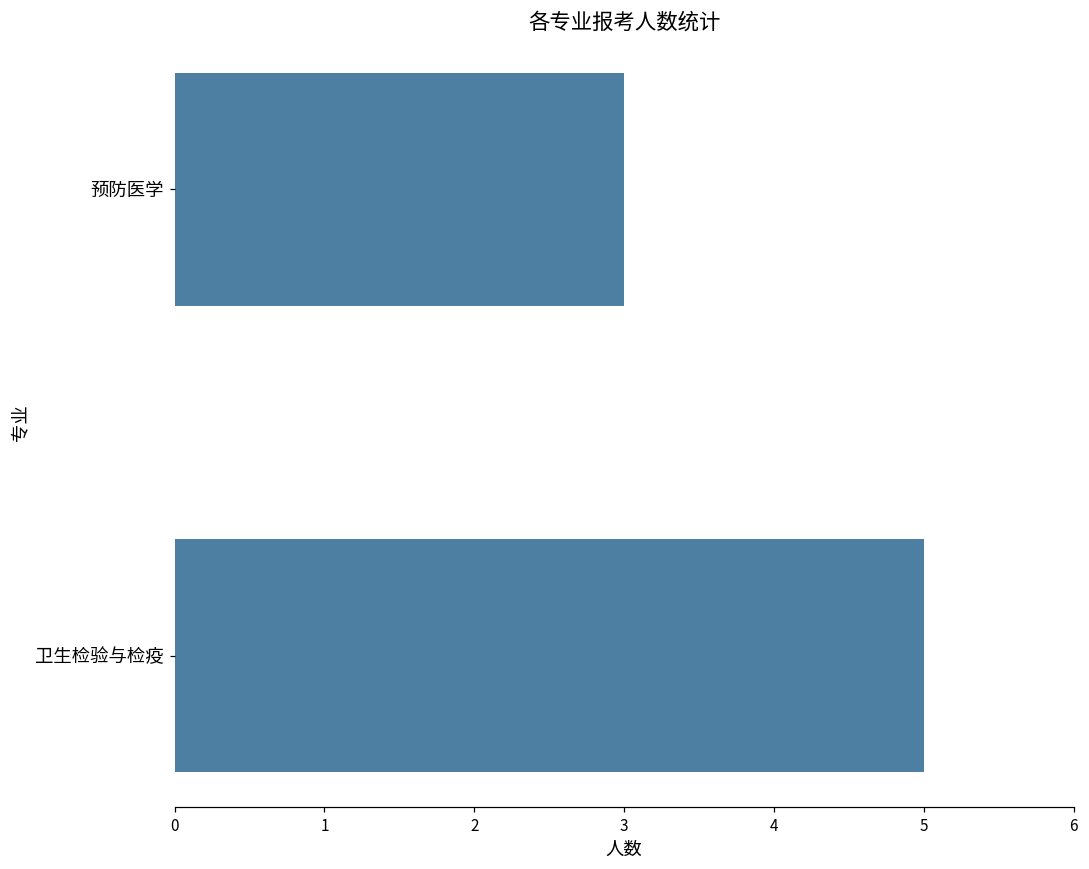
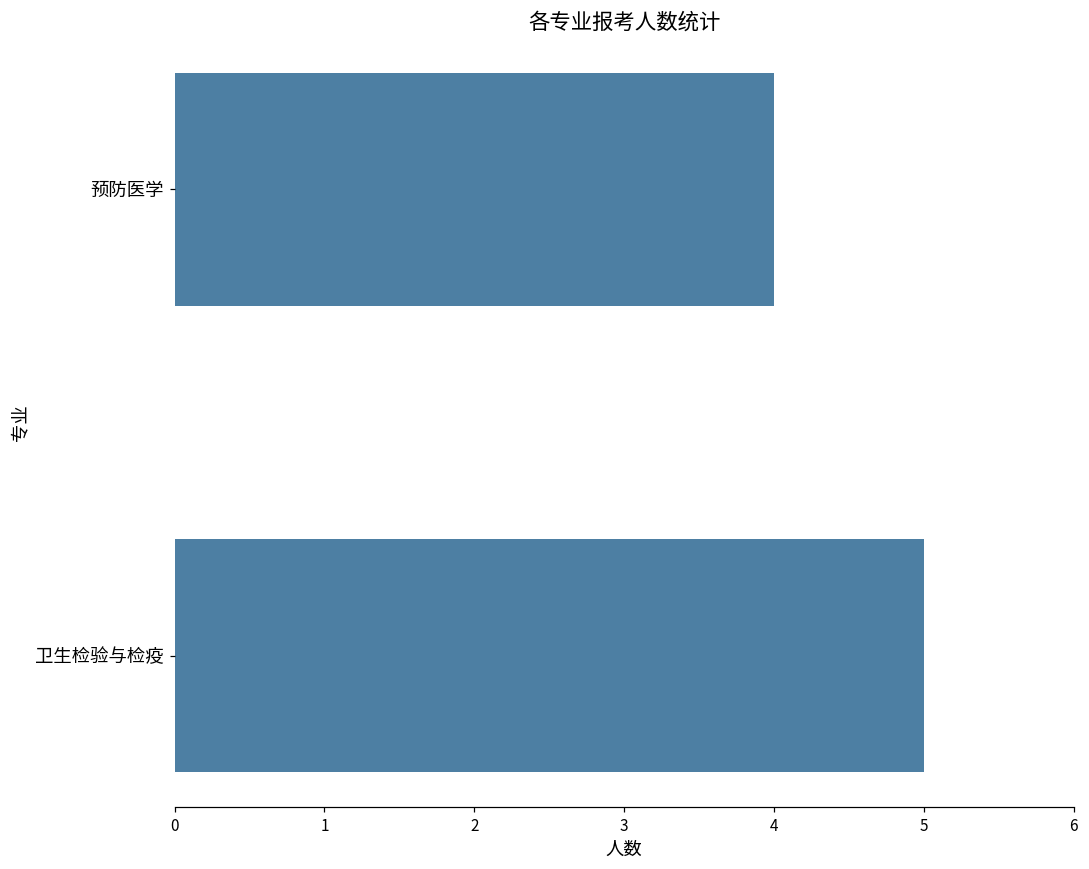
  {
-   "预防医学": 3,
+   "预防医学": 4,
    "卫生检验与检疫": 5
  }
